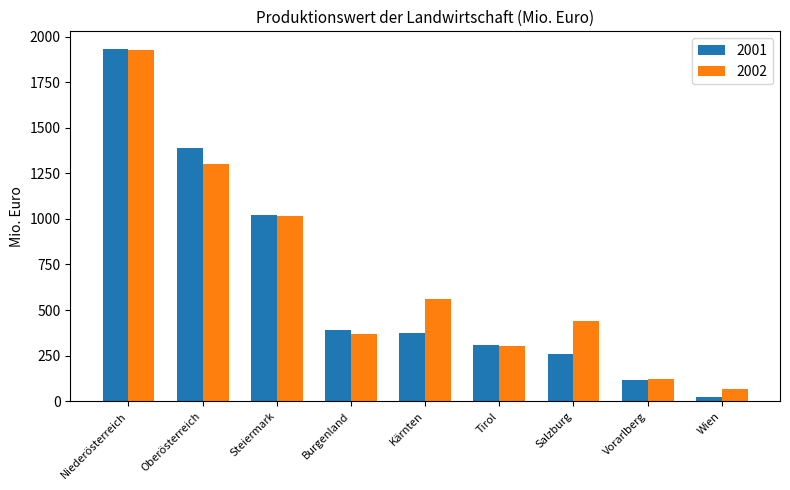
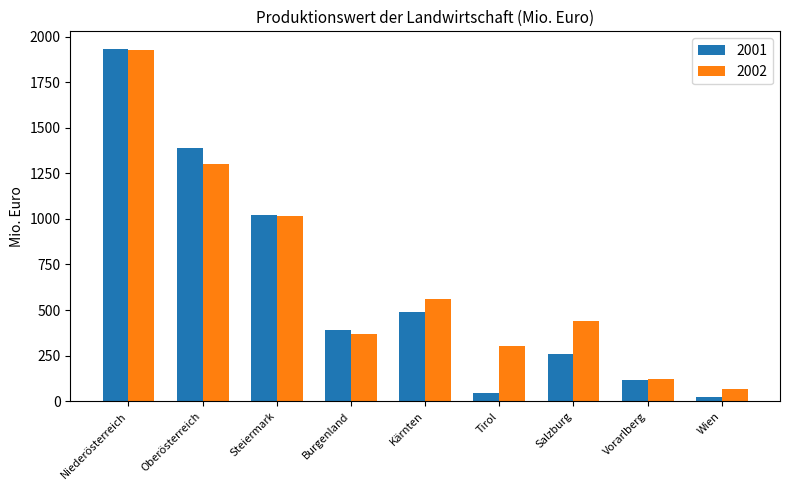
  {
    "2001": {
      "Niederösterreich": 1930,
      "Oberösterreich": 1390,
      "Steiermark": 1020,
      "Burgenland": 390,
-     "Kärnten": 370,
-     "Tirol": 310,
+     "Kärnten": 490,
+     "Tirol": 40,
      "Salzburg": 260,
      "Vorarlberg": 110,
      "Wien": 20
    },
    "2002": {
      "Niederösterreich": 1930,
      "Oberösterreich": 1300,
      "Steiermark": 1020,
      "Burgenland": 370,
      "Kärnten": 560,
      "Tirol": 310,
      "Salzburg": 440,
      "Vorarlberg": 120,
      "Wien": 70
    }
  }
